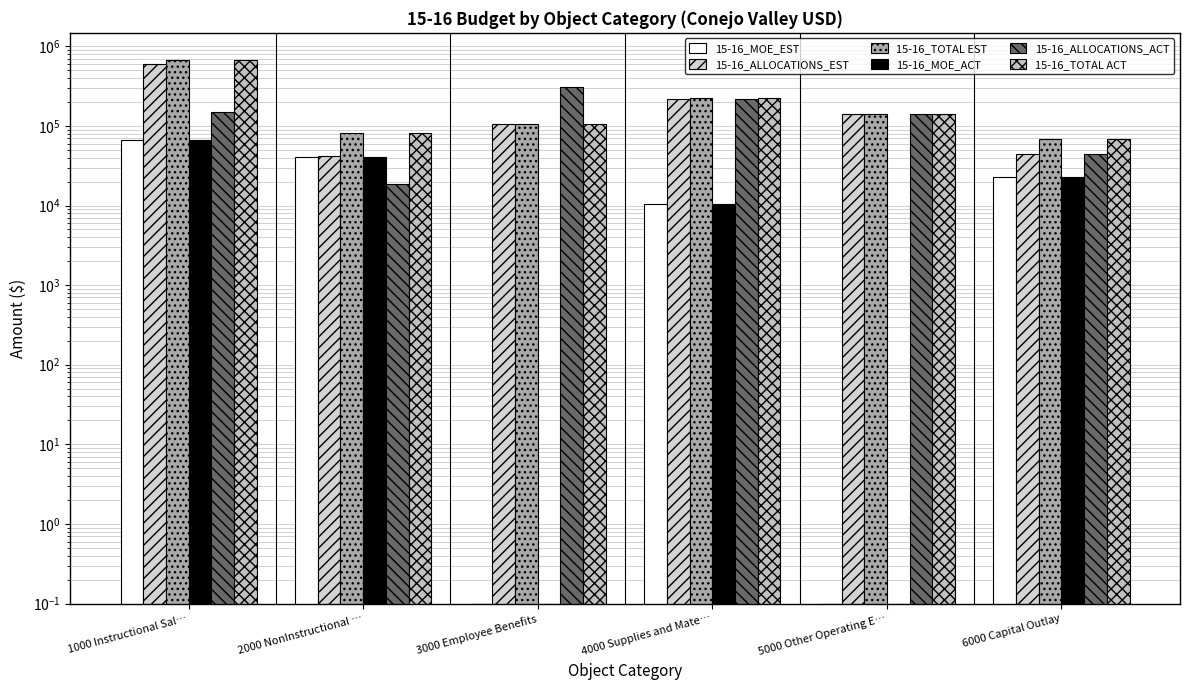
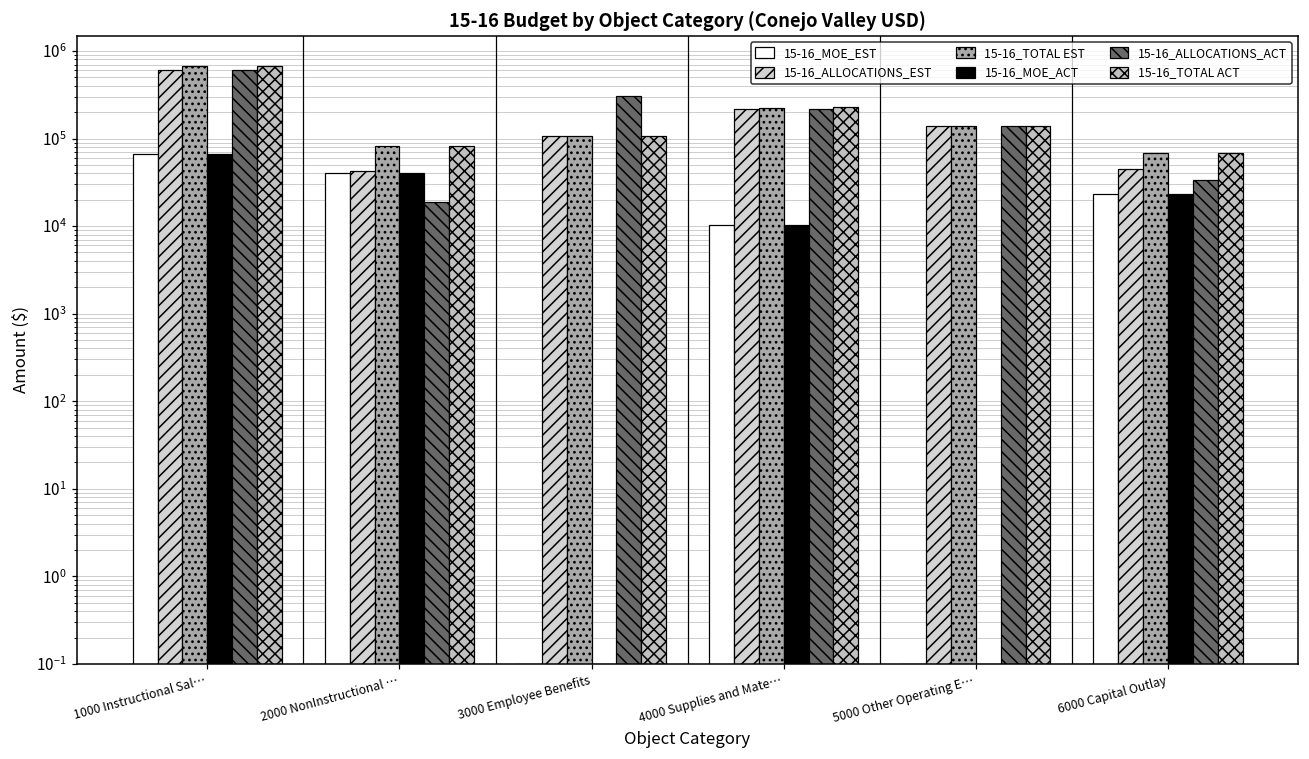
  {
    "15-16_MOE_EST": {
      "1000 Instructional Sal…": 70000,
      "2000 NonInstructional …": 40000,
      "3000 Employee Benefits": 0.10,
      "4000 Supplies and Mate…": 10000,
      "5000 Other Operating E…": 0.10,
      "6000 Capital Outlay": 23000
    },
    "15-16_MOE_ACT": {
      "1000 Instructional Sal…": 70000,
      "2000 NonInstructional …": 40000,
      "3000 Employee Benefits": 0.10,
      "4000 Supplies and Mate…": 10000,
      "5000 Other Operating E…": 0.10,
      "6000 Capital Outlay": 23000
    },
    "15-16_ALLOCATIONS_ACT": {
-     "1000 Instructional Sal…": 150000,
+     "1000 Instructional Sal…": 600000,
      "2000 NonInstructional …": 19000,
      "3000 Employee Benefits": 310000,
      "4000 Supplies and Mate…": 220000,
      "5000 Other Operating E…": 140000,
-     "6000 Capital Outlay": 50000
+     "6000 Capital Outlay": 33000
    }
  }
